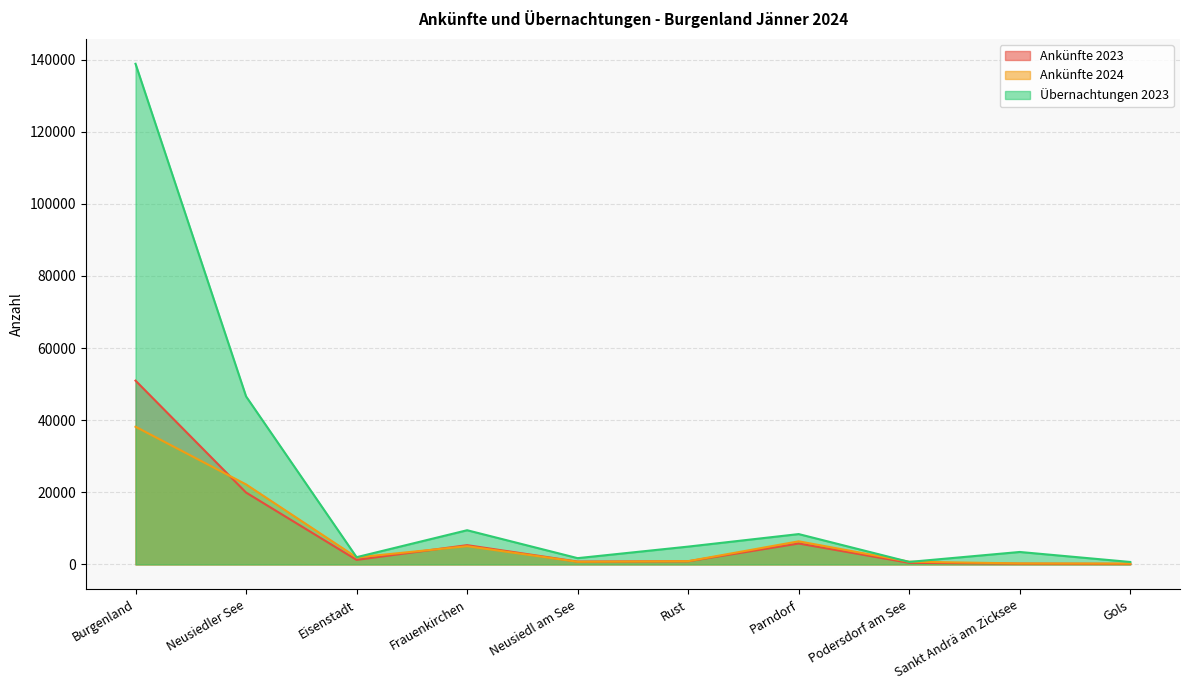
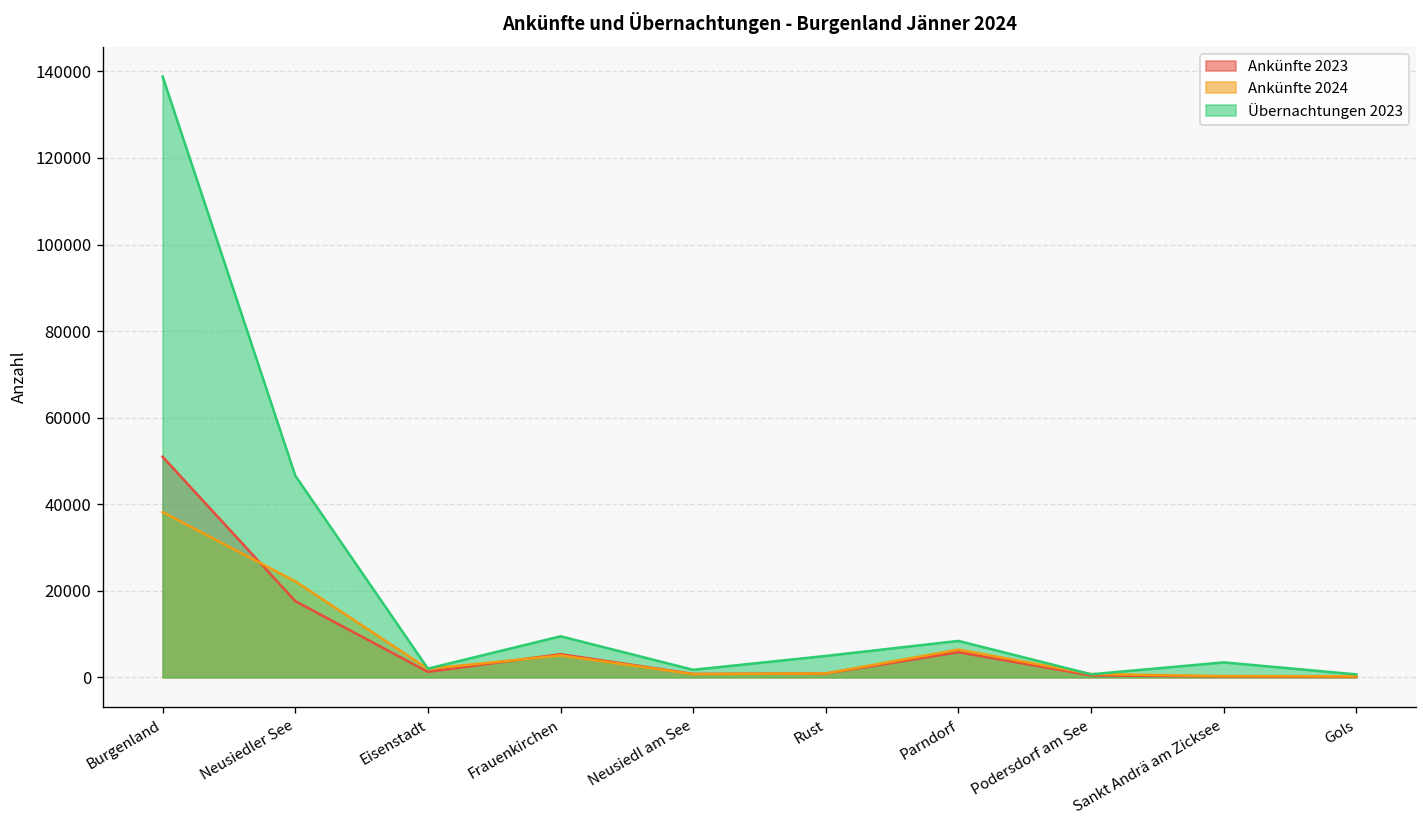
  {
    "Ankünfte 2023": {
      "Burgenland": 51000,
-     "Neusiedler See": 20000
+     "Neusiedler See": 18000
    },
    "Ankünfte 2024": {
      "Burgenland": 38000,
      "Neusiedler See": 22000
    },
    "Übernachtungen 2023": {
      "Burgenland": 139000,
      "Neusiedler See": 47000,
      "Frauenkirchen": 9000,
      "Neusiedl am See": 2000,
      "Rust": 5000,
      "Parndorf": 8000,
      "Sankt Andrä am Zicksee": 3000
    }
  }
